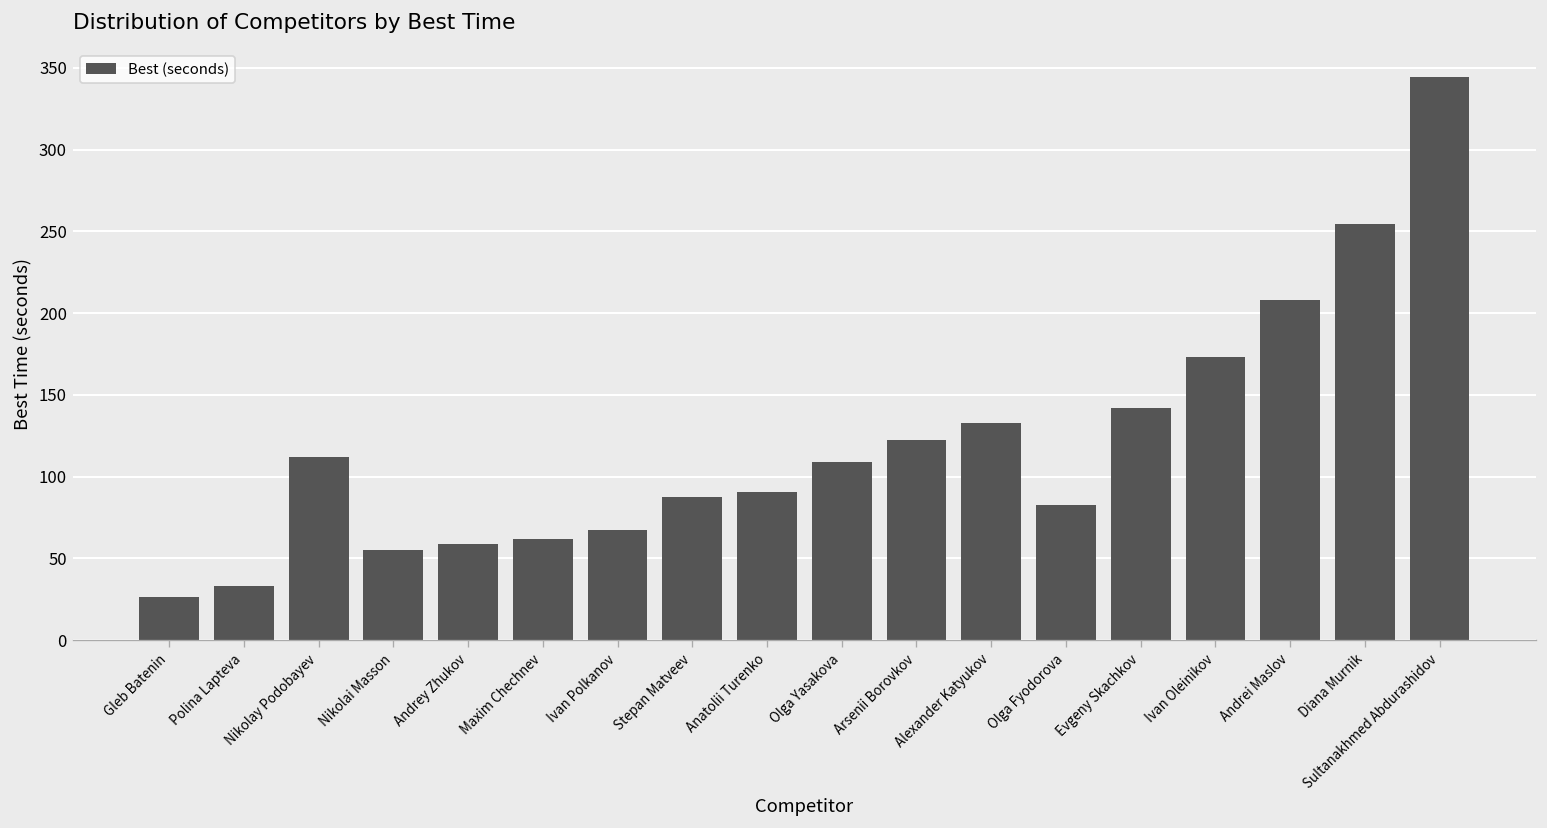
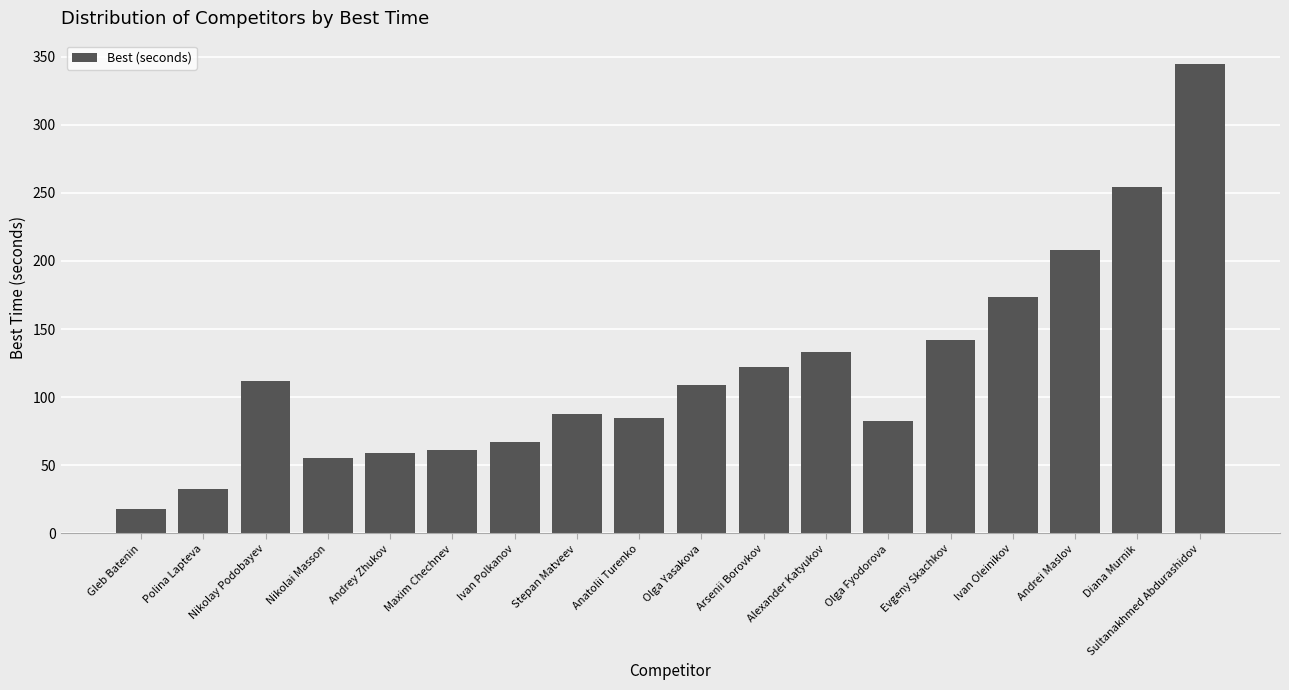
  {
-   "Gleb Batenin": 26,
+   "Gleb Batenin": 18,
    "Polina Lapteva": 33,
    "Nikolay Podobayev": 112,
    "Nikolai Masson": 55,
    "Andrey Zhukov": 59,
    "Maxim Chechnev": 62,
    "Ivan Polkanov": 67,
    "Stepan Matveev": 88,
-   "Anatolii Turenko": 90,
+   "Anatolii Turenko": 84,
    "Olga Yasakova": 109,
    "Arsenii Borovkov": 122,
    "Alexander Katyukov": 133,
    "Olga Fyodorova": 83,
    "Evgeny Skachkov": 142,
    "Ivan Oleinikov": 173,
    "Andrei Maslov": 208,
    "Diana Murnik": 254,
    "Sultanakhmed Abdurashidov": 344
  }
